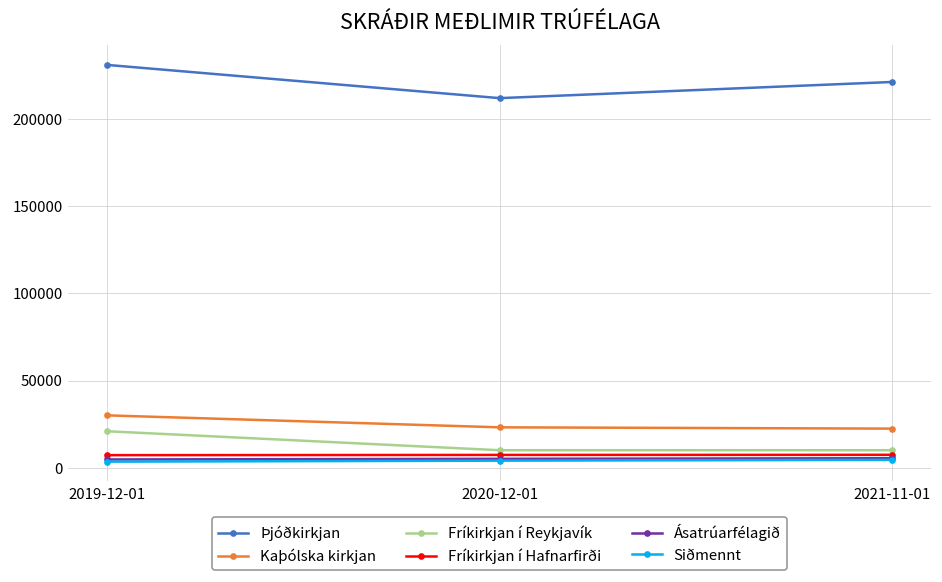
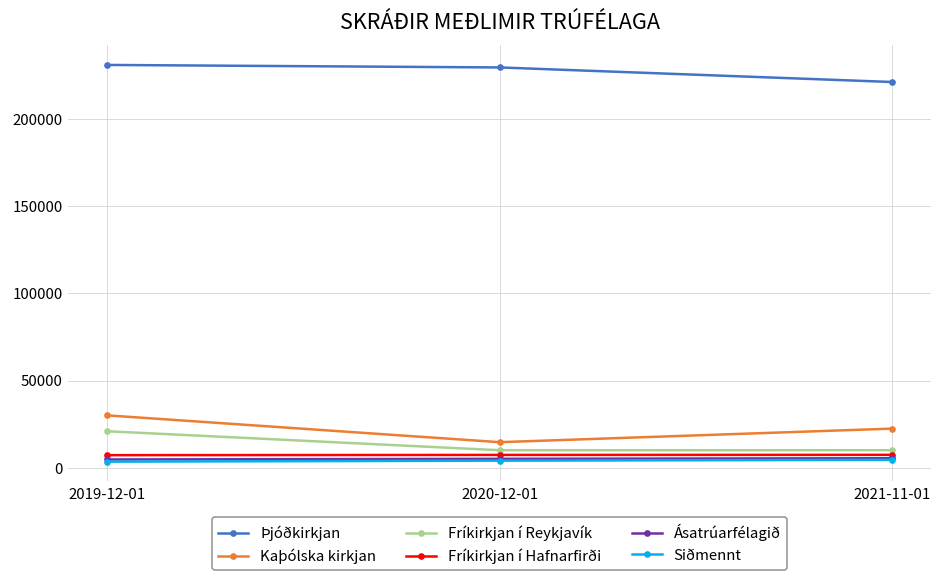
  {
    "Þjóðkirkjan": {
      "2019-12-01": 231000,
-     "2020-12-01": 212000,
+     "2020-12-01": 230000,
      "2021-11-01": 221000
    },
    "Kaþólska kirkjan": {
      "2019-12-01": 30000,
-     "2020-12-01": 23000,
+     "2020-12-01": 15000,
      "2021-11-01": 22000
    },
    "Fríkirkjan í Reykjavík": {
      "2019-12-01": 21000,
      "2020-12-01": 10000,
      "2021-11-01": 10000
    },
    "Fríkirkjan í Hafnarfirði": {
      "2019-12-01": 7000,
      "2020-12-01": 7000,
      "2021-11-01": 7000
    }
  }
